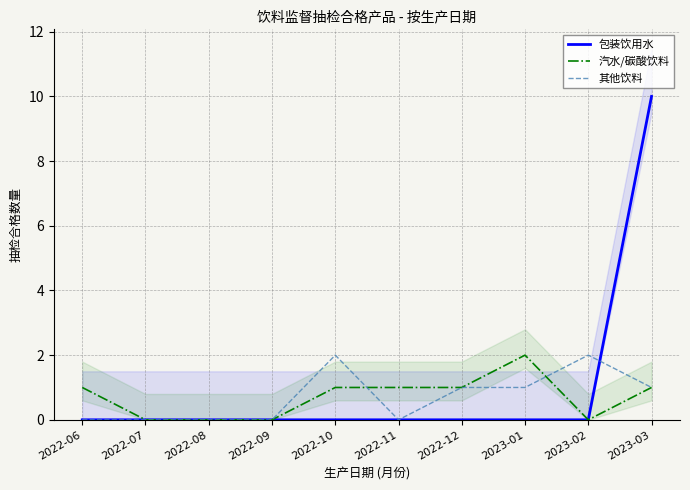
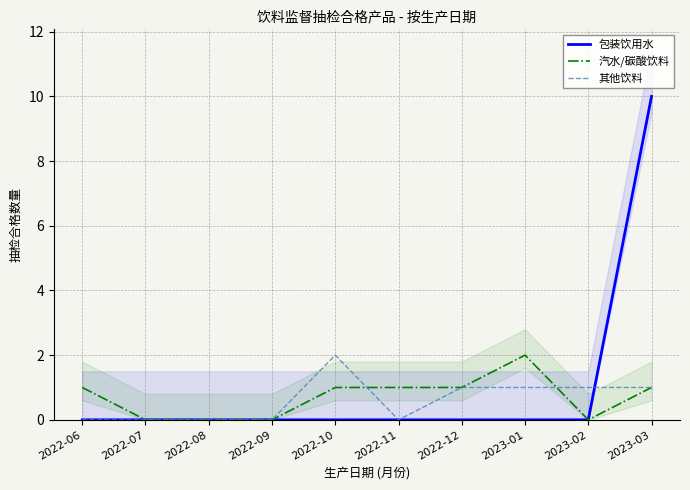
  {
    "其他饮料": {
      "2022-10": 2,
      "2023-01": 1,
-     "2023-02": 2
+     "2023-02": 1
    }
  }
